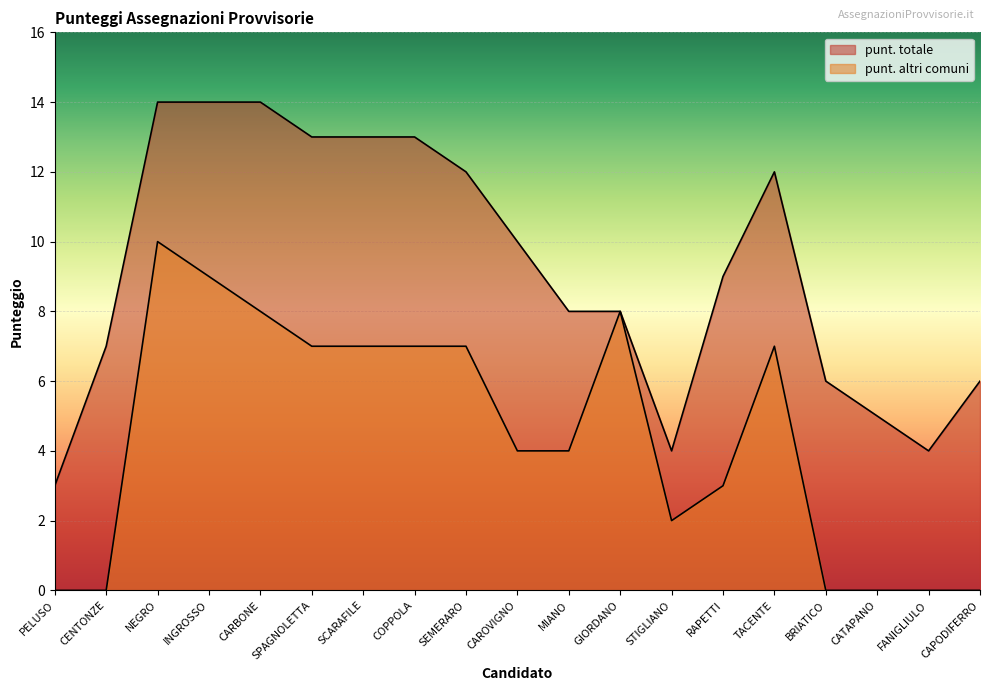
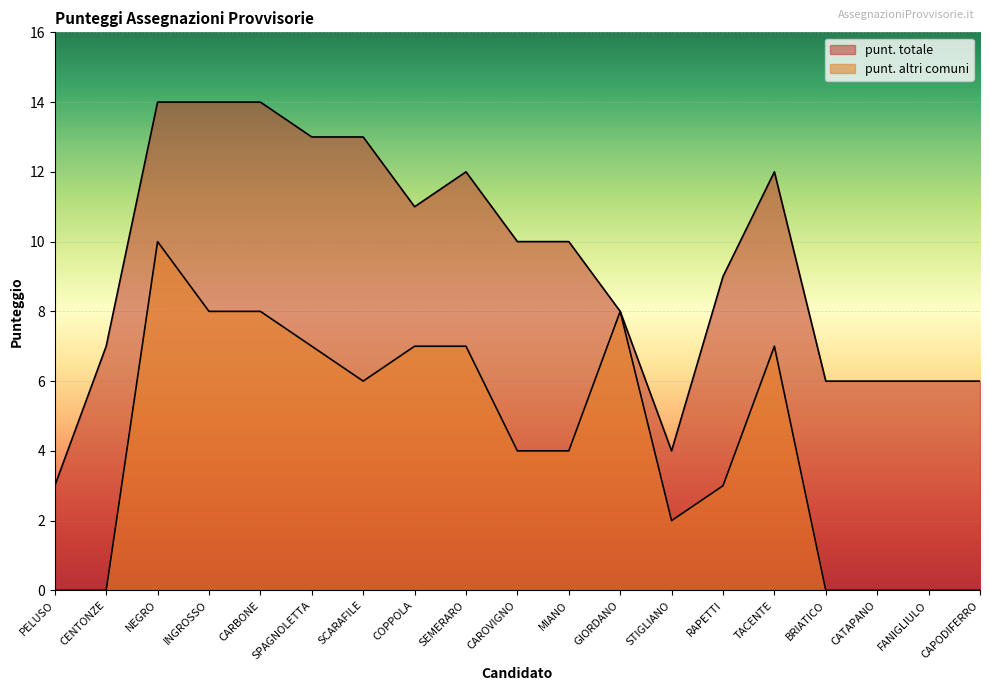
  {
    "punt. totale": {
      "PELUSO": 3,
      "CENTONZE": 7,
      "NEGRO": 14,
      "INGROSSO": 14,
      "CARBONE": 14,
      "SPAGNOLETTA": 13,
      "SCARAFILE": 13,
-     "COPPOLA": 13,
+     "COPPOLA": 11,
      "SEMERARO": 12,
      "CAROVIGNO": 10,
-     "MIANO": 8,
+     "MIANO": 10,
      "STIGLIANO": 4,
      "RAPETTI": 9,
      "TACENTE": 12,
      "BRIATICO": 6,
-     "CATAPANO": 5,
-     "FANIGLIULO": 4,
+     "CATAPANO": 6,
+     "FANIGLIULO": 6,
      "CAPODIFERRO": 6
    },
    "punt. altri comuni": {
      "PELUSO": 0,
      "CENTONZE": 0,
      "NEGRO": 10,
-     "INGROSSO": 9,
+     "INGROSSO": 8,
      "CARBONE": 8,
      "SPAGNOLETTA": 7,
-     "SCARAFILE": 7,
+     "SCARAFILE": 6,
      "COPPOLA": 7,
      "SEMERARO": 7,
      "CAROVIGNO": 4,
      "MIANO": 4,
      "STIGLIANO": 2,
      "RAPETTI": 3,
      "TACENTE": 7,
      "BRIATICO": 0,
      "CATAPANO": 0,
      "FANIGLIULO": 0,
      "CAPODIFERRO": 0
    }
  }
